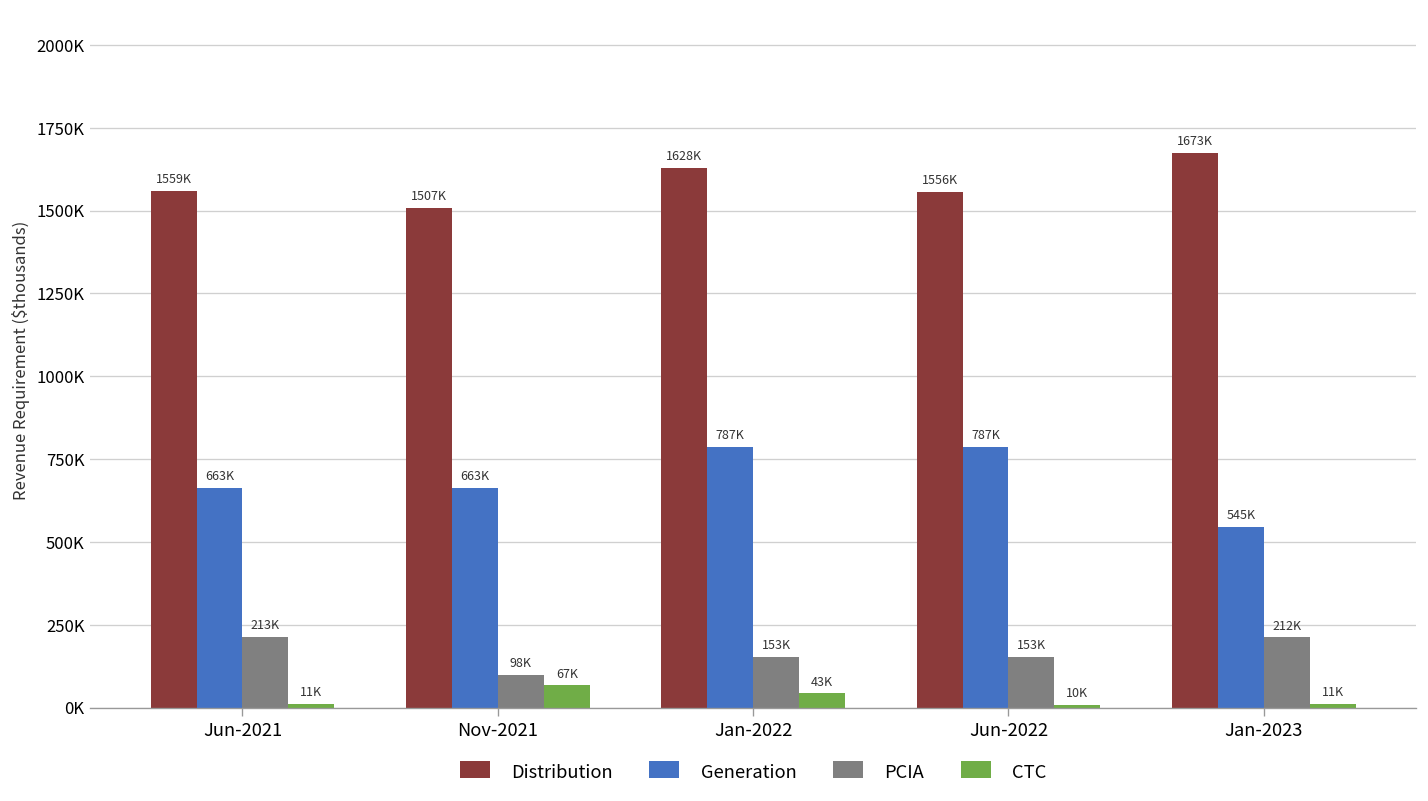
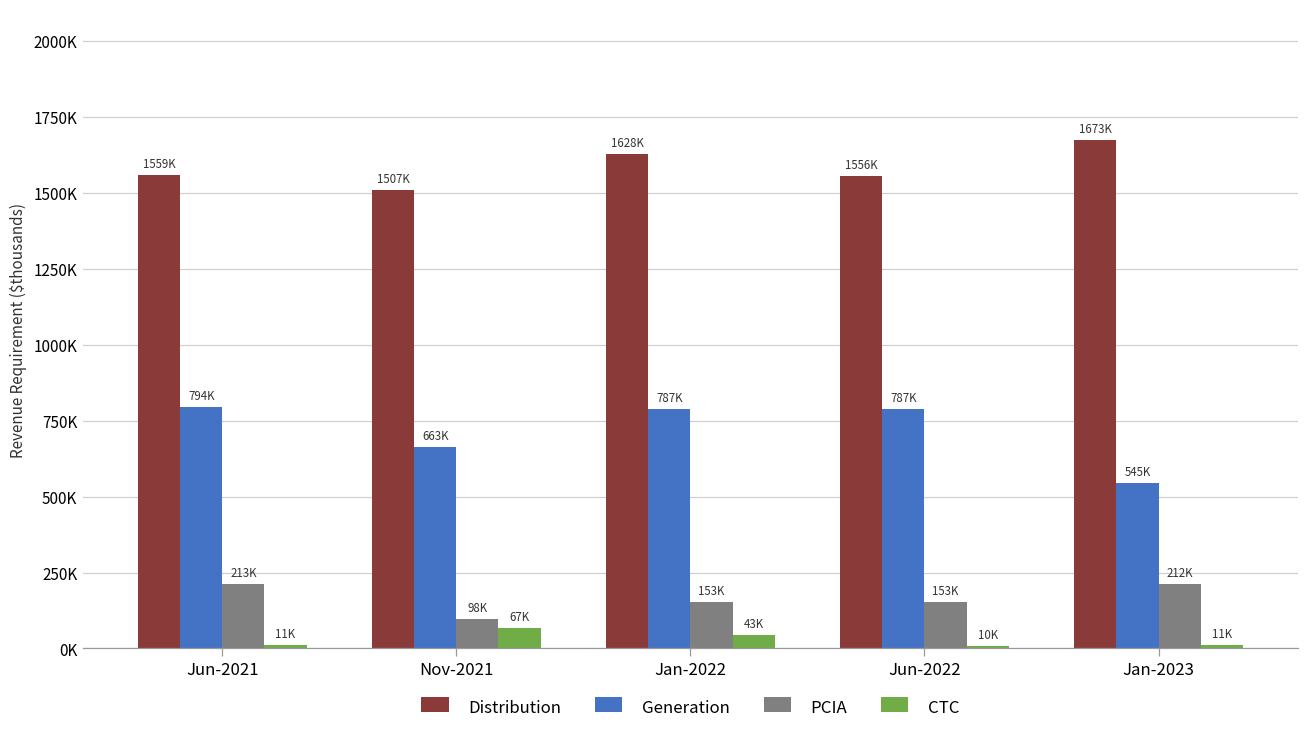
  {
    "Distribution": {
      "Jun-2021": "1559K",
      "Nov-2021": "1507K",
      "Jan-2022": "1628K",
      "Jun-2022": "1556K",
      "Jan-2023": "1673K"
    },
    "Generation": {
-     "Jun-2021": "663K",
+     "Jun-2021": "794K",
      "Nov-2021": "663K",
      "Jan-2022": "787K",
      "Jun-2022": "787K",
      "Jan-2023": "545K"
    },
    "PCIA": {
      "Jun-2021": "213K",
      "Nov-2021": "98K",
      "Jan-2022": "153K",
      "Jun-2022": "153K",
      "Jan-2023": "212K"
    },
    "CTC": {
      "Jun-2021": "11K",
      "Nov-2021": "67K",
      "Jan-2022": "43K",
      "Jun-2022": "10K",
      "Jan-2023": "11K"
    }
  }
